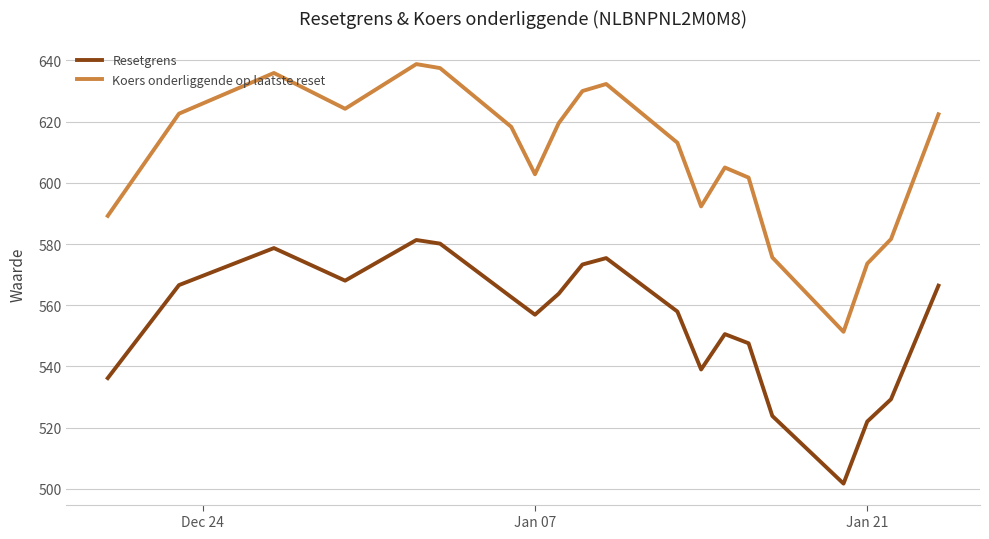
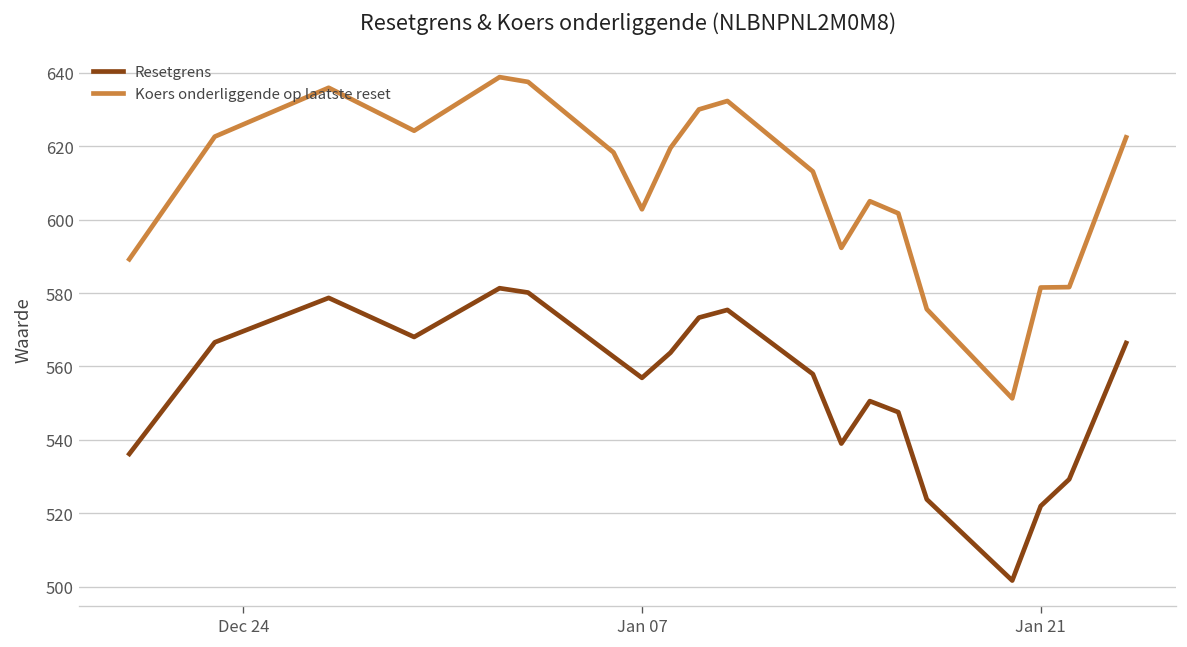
  {
    "Resetgrens": {
      "Jan 07": 557,
      "Jan 21": 522
    },
    "Koers onderliggende op laatste reset": {
      "Jan 07": 603,
-     "Jan 21": 574
+     "Jan 21": 582
    }
  }
